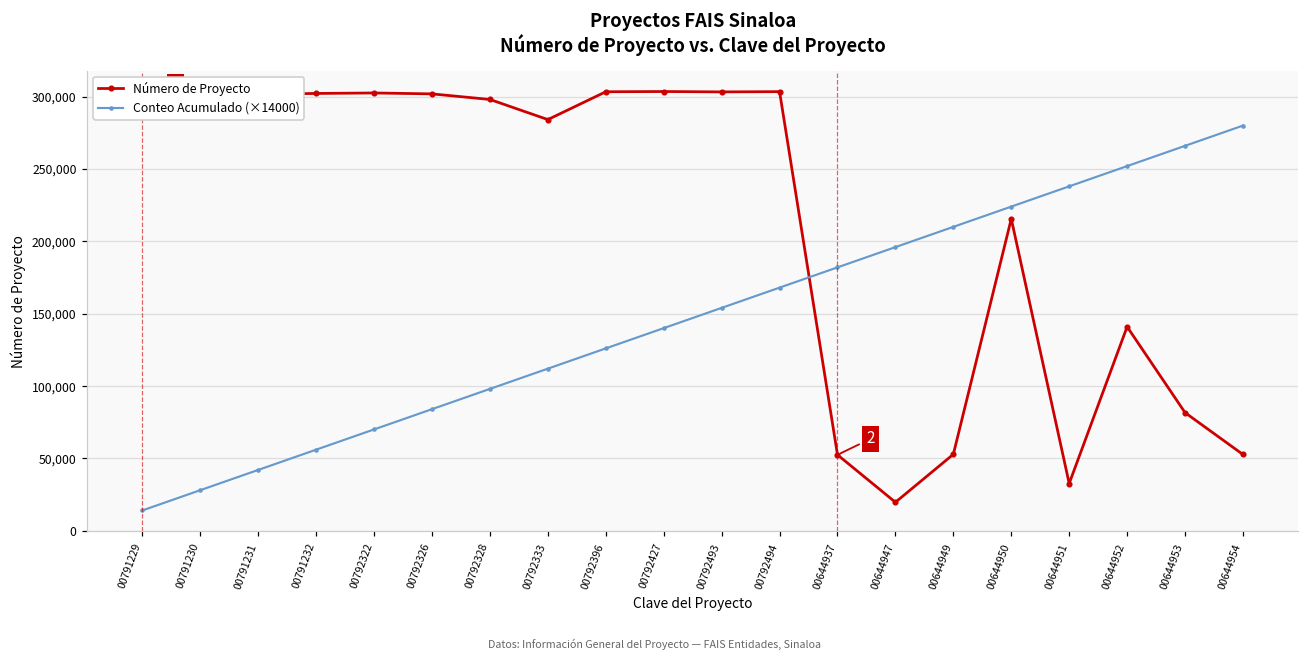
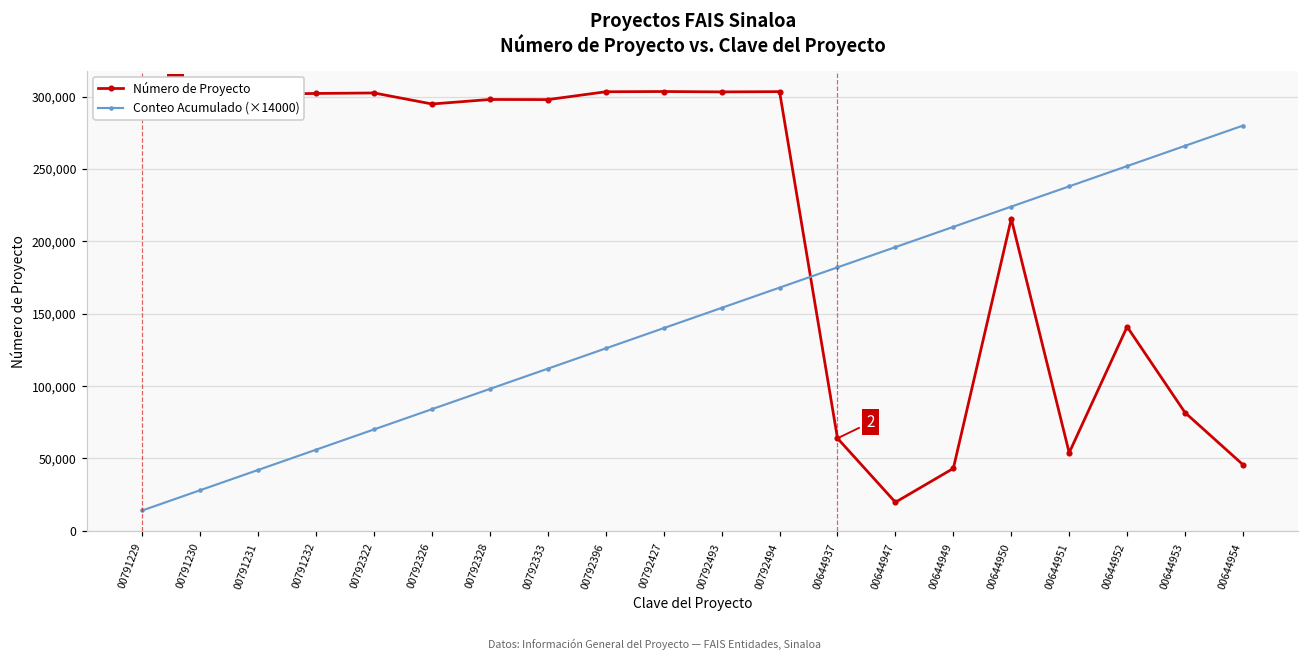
  {
    "Número de Proyecto": {
      "00791232": "302,000",
      "00792322": "303,000",
-     "00792326": "302,000",
+     "00792326": "295,000",
      "00792328": "298,000",
-     "00792333": "284,000",
+     "00792333": "298,000",
      "00792396": "303,000",
      "00792427": "304,000",
      "00792493": "303,000",
      "00792494": "303,000",
-     "00644937": "52,000",
+     "00644937": "64,000",
      "00644947": "20,000",
-     "00644949": "53,000",
+     "00644949": "43,000",
      "00644950": "216,000",
-     "00644951": "33,000",
+     "00644951": "54,000",
      "00644952": "141,000",
      "00644953": "82,000",
-     "00644954": "53,000"
+     "00644954": "46,000"
    },
    "Conteo Acumulado (×14000)": {
      "00791229": "14,000",
      "00791230": "28,000",
      "00791231": "42,000",
      "00791232": "56,000",
      "00792322": "70,000",
      "00792326": "84,000",
      "00792328": "98,000",
      "00792333": "112,000",
      "00792396": "126,000",
      "00792427": "140,000",
      "00792493": "154,000",
      "00792494": "168,000",
      "00644937": "182,000",
      "00644947": "196,000",
      "00644949": "210,000",
      "00644950": "224,000",
      "00644951": "238,000",
      "00644952": "252,000",
      "00644953": "266,000",
      "00644954": "280,000"
    }
  }
